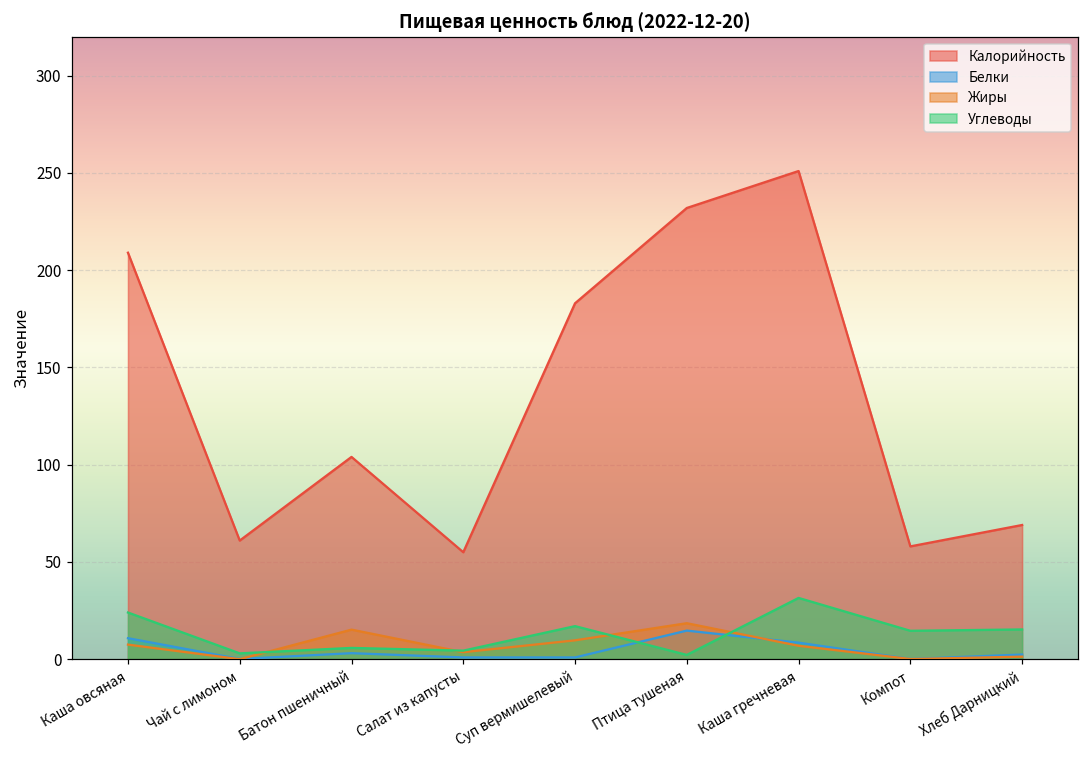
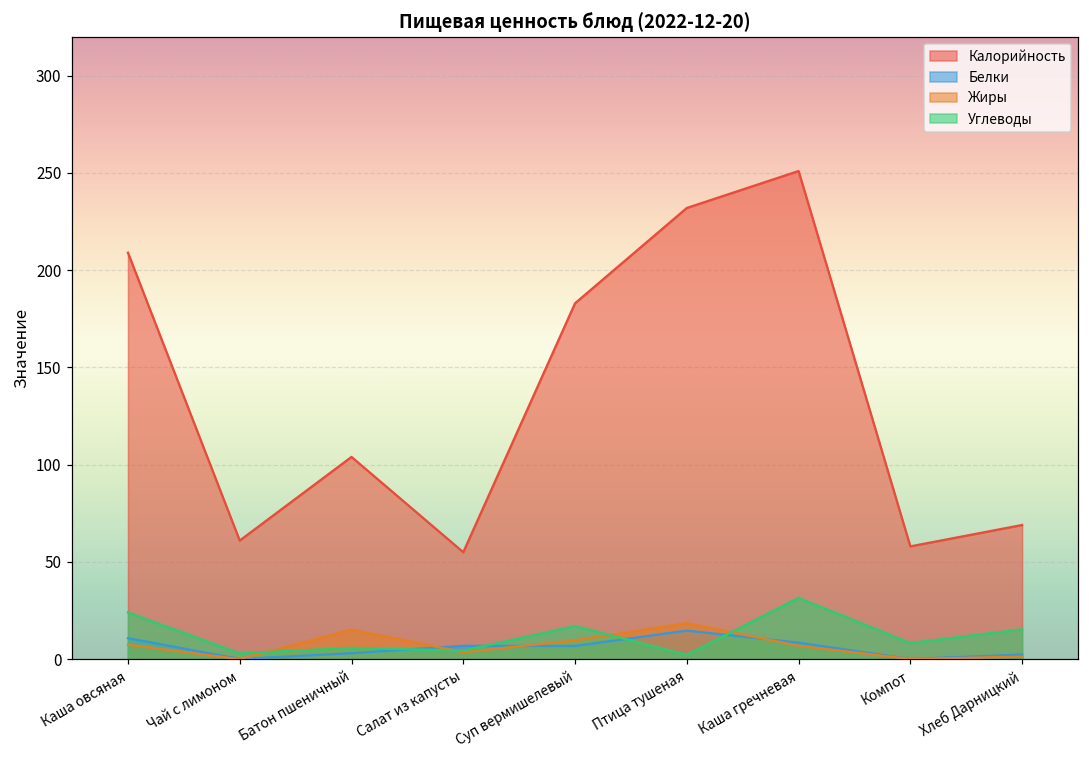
  {
    "Белки": {
      "Каша овсяная": 11,
      "Батон пшеничный": 3,
-     "Салат из капусты": 1,
-     "Суп вермишелевый": 1,
+     "Салат из капусты": 7,
+     "Суп вермишелевый": 7,
      "Птица тушеная": 15,
      "Каша гречневая": 9
    },
    "Углеводы": {
      "Каша овсяная": 24,
      "Чай с лимоном": 3,
      "Батон пшеничный": 6,
      "Суп вермишелевый": 17,
      "Птица тушеная": 2,
      "Каша гречневая": 32,
-     "Компот": 15,
+     "Компот": 8,
      "Хлеб Дарницкий": 15
    }
  }
